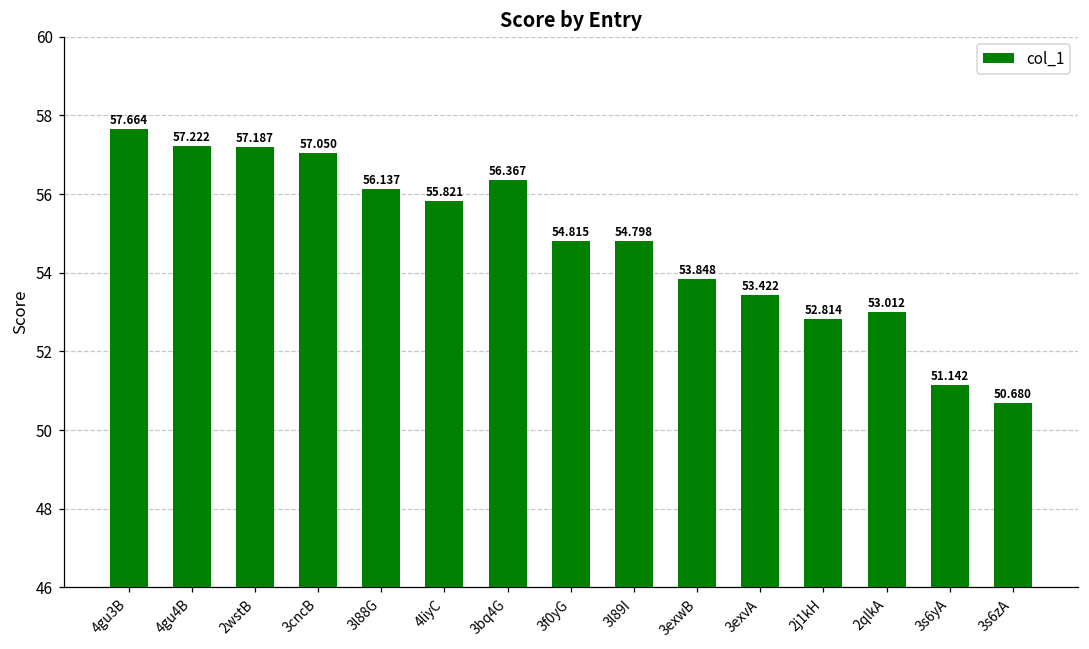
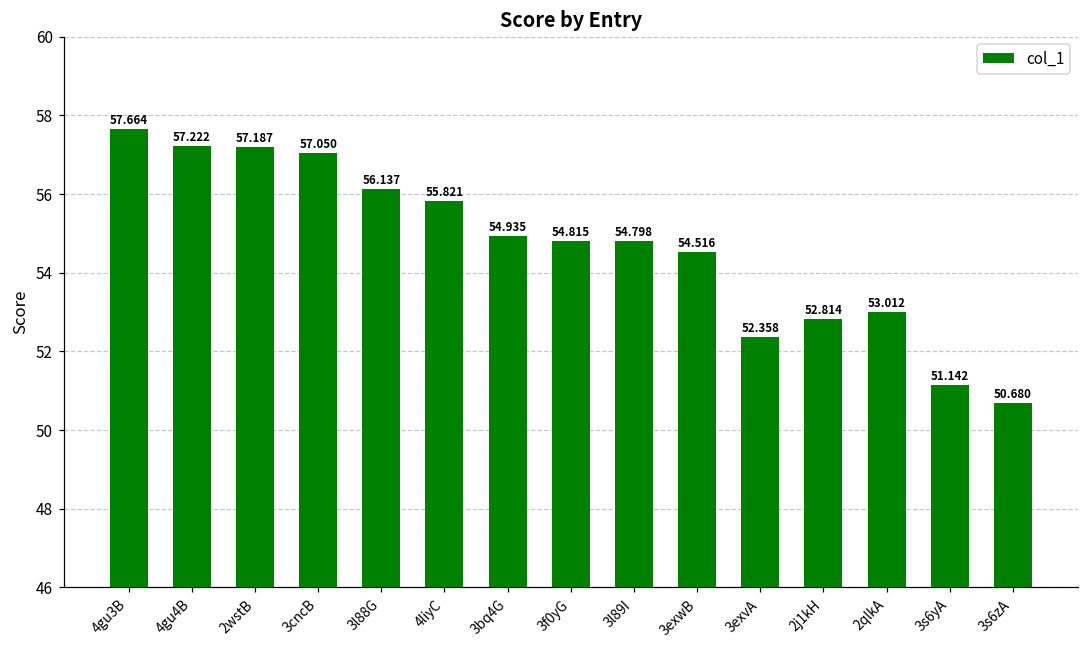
  {
    "4gu3B": 57.664,
    "4gu4B": 57.222,
    "2wstB": 57.187,
    "3cncB": 57.050,
    "3l88G": 56.137,
    "4liyC": 55.821,
-   "3bq4G": 56.367,
+   "3bq4G": 54.935,
    "3f0yG": 54.815,
    "3l89I": 54.798,
-   "3exwB": 53.848,
-   "3exvA": 53.422,
+   "3exwB": 54.516,
+   "3exvA": 52.358,
    "2j1kH": 52.814,
    "2qlkA": 53.012,
    "3s6yA": 51.142,
    "3s6zA": 50.680
  }
